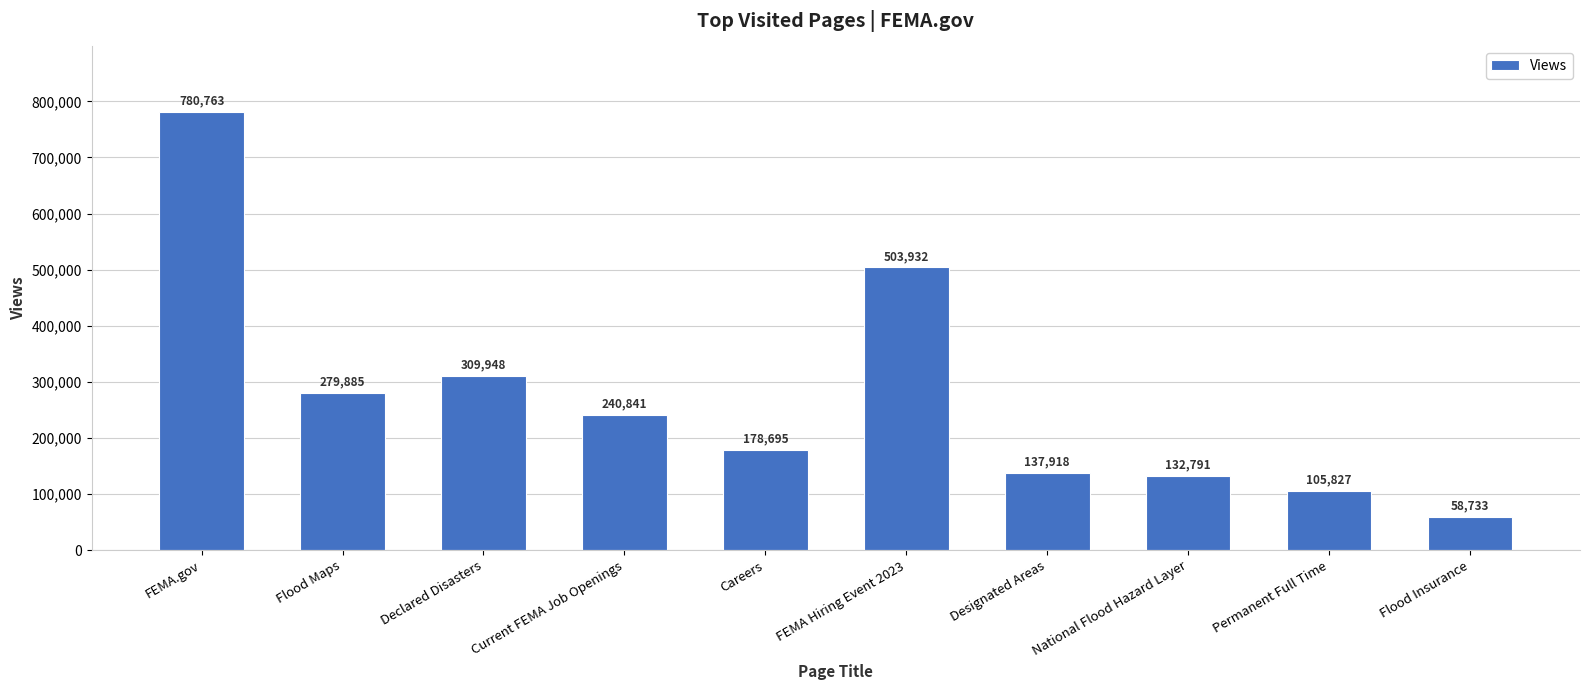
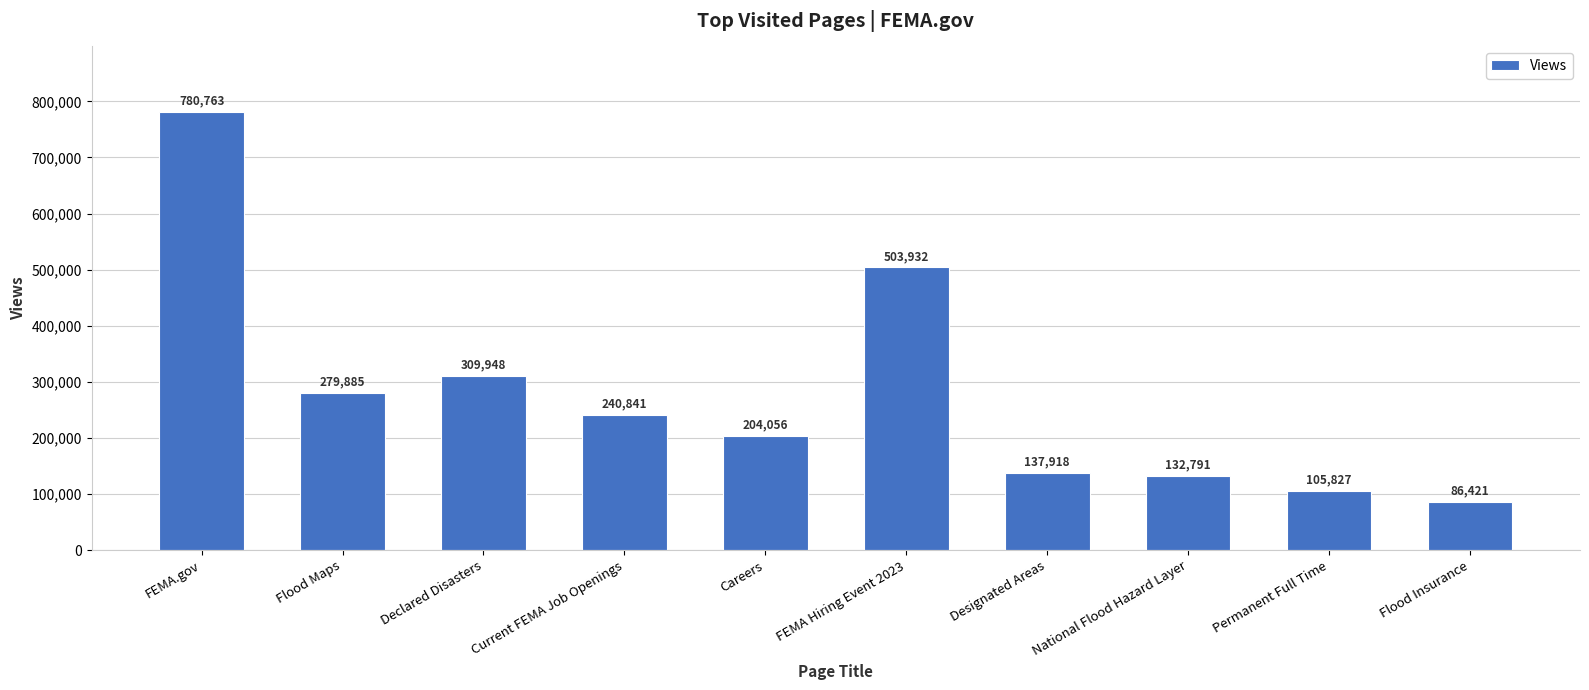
  {
    "FEMA.gov": "780,763",
    "Flood Maps": "279,885",
    "Declared Disasters": "309,948",
    "Current FEMA Job Openings": "240,841",
-   "Careers": "178,695",
+   "Careers": "204,056",
    "FEMA Hiring Event 2023": "503,932",
    "Designated Areas": "137,918",
    "National Flood Hazard Layer": "132,791",
    "Permanent Full Time": "105,827",
-   "Flood Insurance": "58,733"
+   "Flood Insurance": "86,421"
  }
